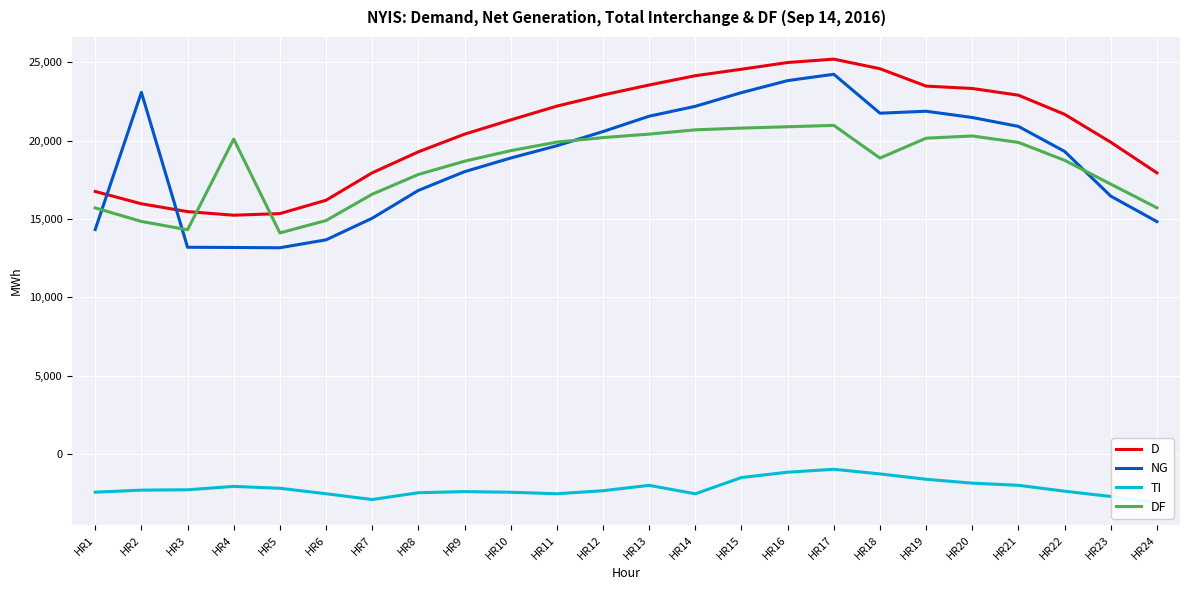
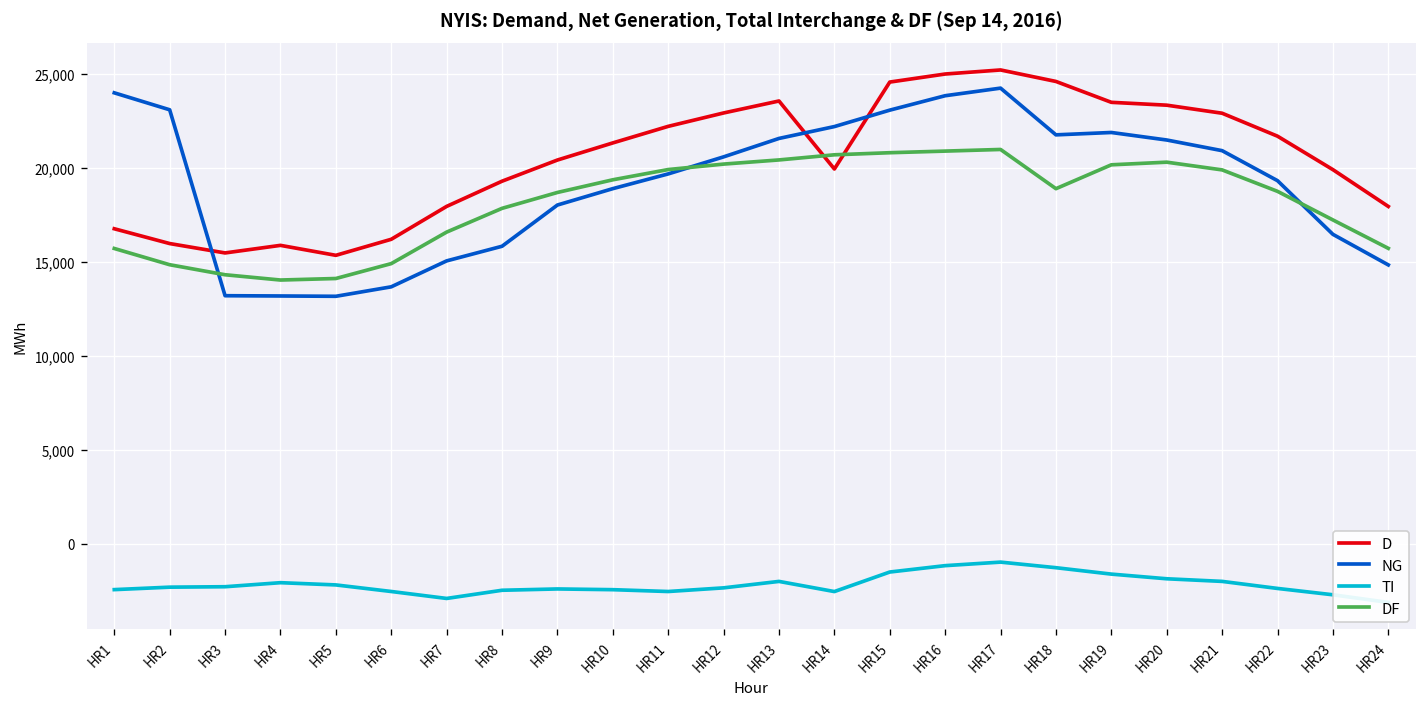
  {
    "D": {
      "HR1": "16,800",
      "HR2": "16,000",
      "HR3": "15,500",
-     "HR4": "15,200",
+     "HR4": "15,900",
      "HR5": "15,400",
      "HR6": "16,200",
      "HR7": "18,000",
      "HR8": "19,300",
      "HR9": "20,400",
      "HR10": "21,300",
      "HR11": "22,200",
      "HR12": "22,900",
      "HR13": "23,600",
-     "HR14": "24,200",
+     "HR14": "19,900",
      "HR15": "24,600",
      "HR16": "25,000",
      "HR17": "25,200",
      "HR18": "24,600",
      "HR19": "23,500",
      "HR20": "23,300",
      "HR21": "22,900",
      "HR22": "21,700",
      "HR23": "19,900",
      "HR24": "17,900"
    },
    "NG": {
-     "HR1": "14,300",
+     "HR1": "24,000",
      "HR2": "23,100",
      "HR3": "13,200",
      "HR4": "13,200",
      "HR5": "13,200",
      "HR6": "13,700",
      "HR7": "15,100",
-     "HR8": "16,800",
+     "HR8": "15,800",
      "HR9": "18,000",
      "HR10": "18,900",
      "HR11": "19,700",
      "HR12": "20,600",
      "HR13": "21,600",
      "HR14": "22,200",
      "HR15": "23,100",
      "HR16": "23,800",
      "HR17": "24,200",
      "HR18": "21,800",
      "HR19": "21,900",
      "HR20": "21,500",
      "HR21": "20,900",
      "HR22": "19,300",
      "HR23": "16,500",
      "HR24": "14,800"
    },
    "TI": {
      "HR1": "-2,400",
      "HR2": "-2,300",
      "HR3": "-2,300",
      "HR4": "-2,100",
      "HR5": "-2,200",
      "HR6": "-2,500",
      "HR7": "-2,900",
      "HR8": "-2,500",
      "HR9": "-2,400",
      "HR10": "-2,400",
      "HR11": "-2,500",
      "HR12": "-2,300",
      "HR13": "-2,000",
      "HR14": "-2,500",
      "HR15": "-1,500",
      "HR16": "-1,200",
      "HR17": "-1,000",
      "HR18": "-1,300",
      "HR19": "-1,600",
      "HR20": "-1,900",
      "HR21": "-2,000",
      "HR22": "-2,400",
      "HR23": "-2,700"
    },
    "DF": {
      "HR1": "15,700",
      "HR2": "14,900",
      "HR3": "14,300",
-     "HR4": "20,100",
+     "HR4": "14,000",
      "HR5": "14,100",
      "HR6": "14,900",
      "HR7": "16,600",
      "HR8": "17,800",
      "HR9": "18,700",
      "HR10": "19,400",
      "HR11": "19,900",
      "HR12": "20,200",
      "HR13": "20,400",
      "HR14": "20,700",
      "HR15": "20,800",
      "HR16": "20,900",
      "HR17": "21,000",
      "HR18": "18,900",
      "HR19": "20,200",
      "HR20": "20,300",
      "HR21": "19,900",
      "HR22": "18,800",
      "HR23": "17,200",
      "HR24": "15,700"
    }
  }
